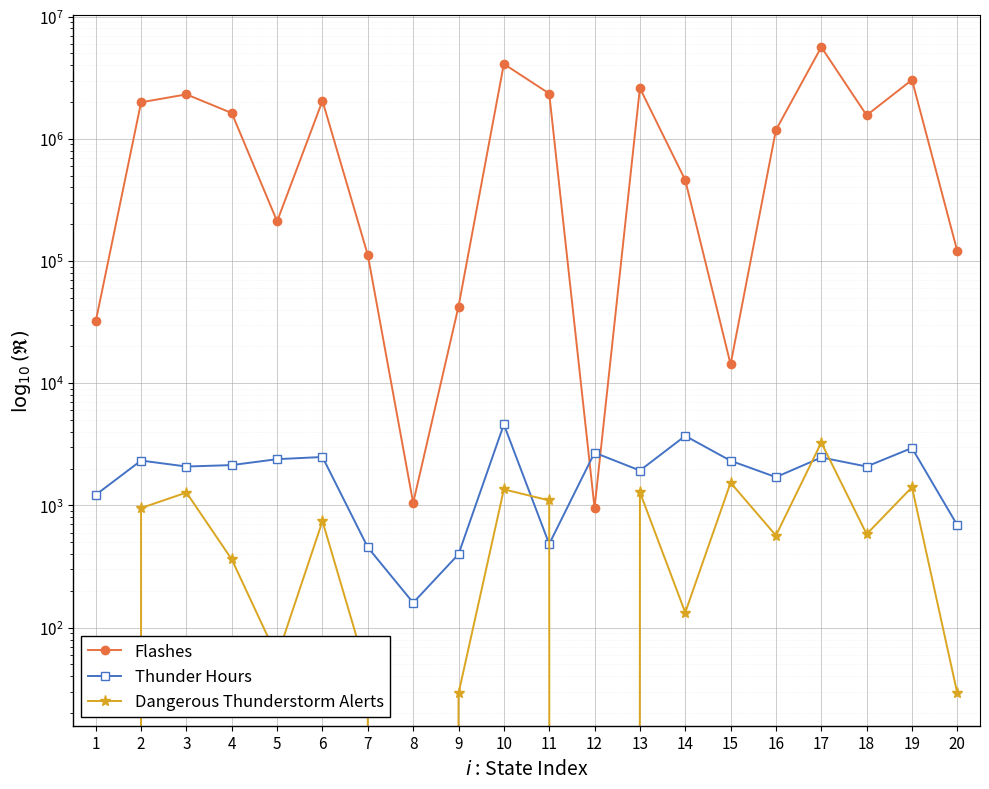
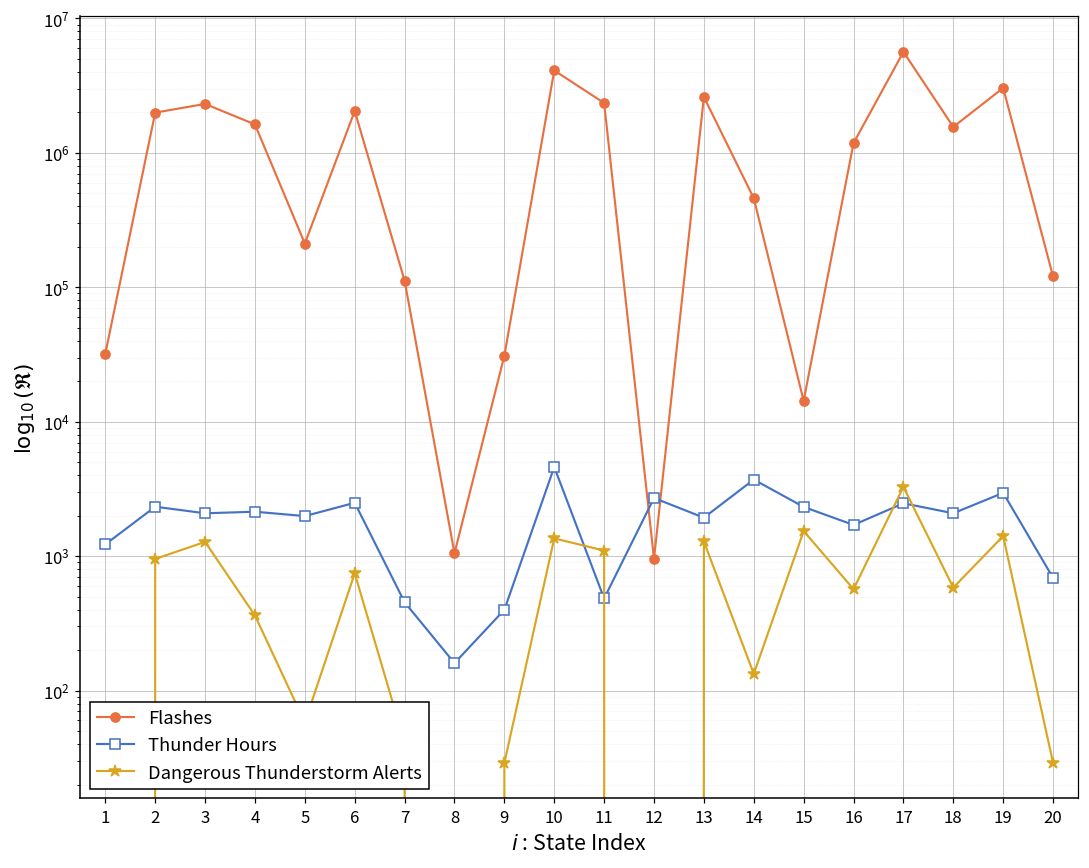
  {
    "Flashes": {
      "1": 32000,
      "2": 2000000,
      "3": 2300000,
      "4": 1600000,
      "5": 210000,
      "6": 2000000,
      "7": 110000,
      "8": 1100,
-     "9": 42000,
+     "9": 31000,
      "10": 4100000,
      "11": 2300000,
      "12": 1000,
      "13": 2600000,
      "14": 460000,
      "15": 14000,
      "16": 1200000,
      "17": 6000000,
      "18": 1600000,
      "19": 3000000,
      "20": 120000
    },
    "Thunder Hours": {
      "1": 1200,
      "2": 2300,
      "3": 2100,
      "4": 2100,
-     "5": 2400,
+     "5": 2000,
      "6": 2500,
      "7": 450,
      "8": 160,
      "9": 400,
      "10": 4600,
      "11": 480,
      "12": 2700,
      "13": 1900,
      "14": 3700,
      "15": 2300,
      "16": 1700,
      "17": 2500,
      "18": 2100,
      "19": 3000,
      "20": 700
    },
    "Dangerous Thunderstorm Alerts": {
      "2": 1000,
      "3": 1300,
      "4": 360,
      "6": 700,
      "9": 29,
      "10": 1400,
      "11": 1100,
      "13": 1300,
      "14": 130,
      "15": 1500,
      "16": 600,
      "17": 3300,
      "18": 600,
      "19": 1400,
      "20": 29
    }
  }
